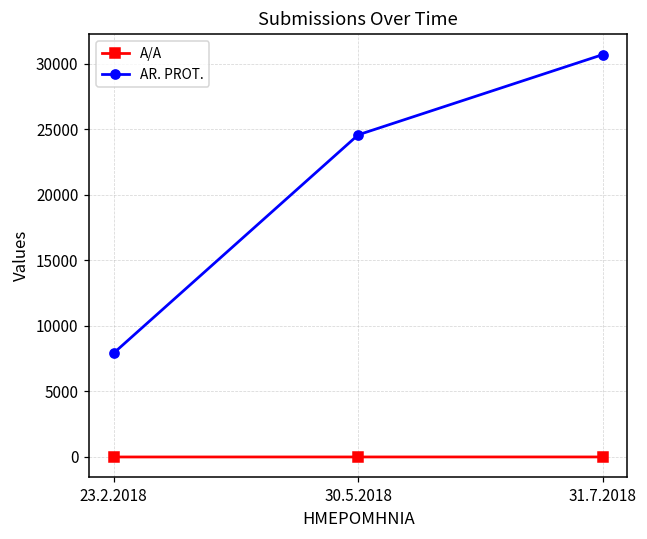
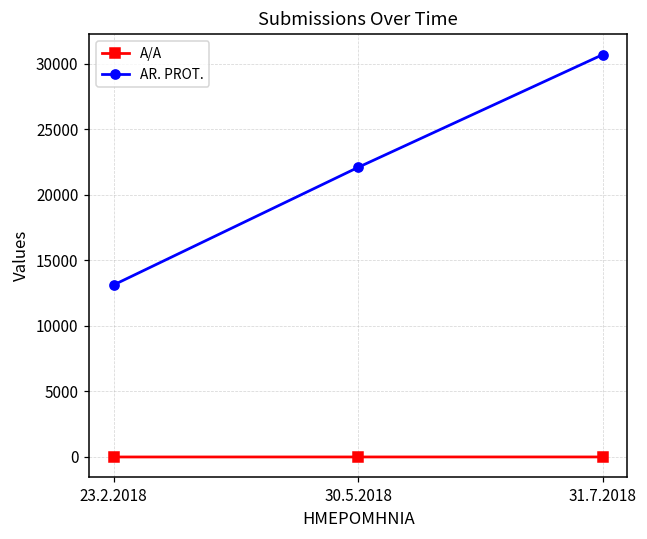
  {
    "A/A": {
      "23.2.2018": 0,
      "30.5.2018": 0,
      "31.7.2018": 0
    },
    "AR. PROT.": {
-     "23.2.2018": 7900,
-     "30.5.2018": 24600,
+     "23.2.2018": 13100,
+     "30.5.2018": 22100,
      "31.7.2018": 30700
    }
  }
